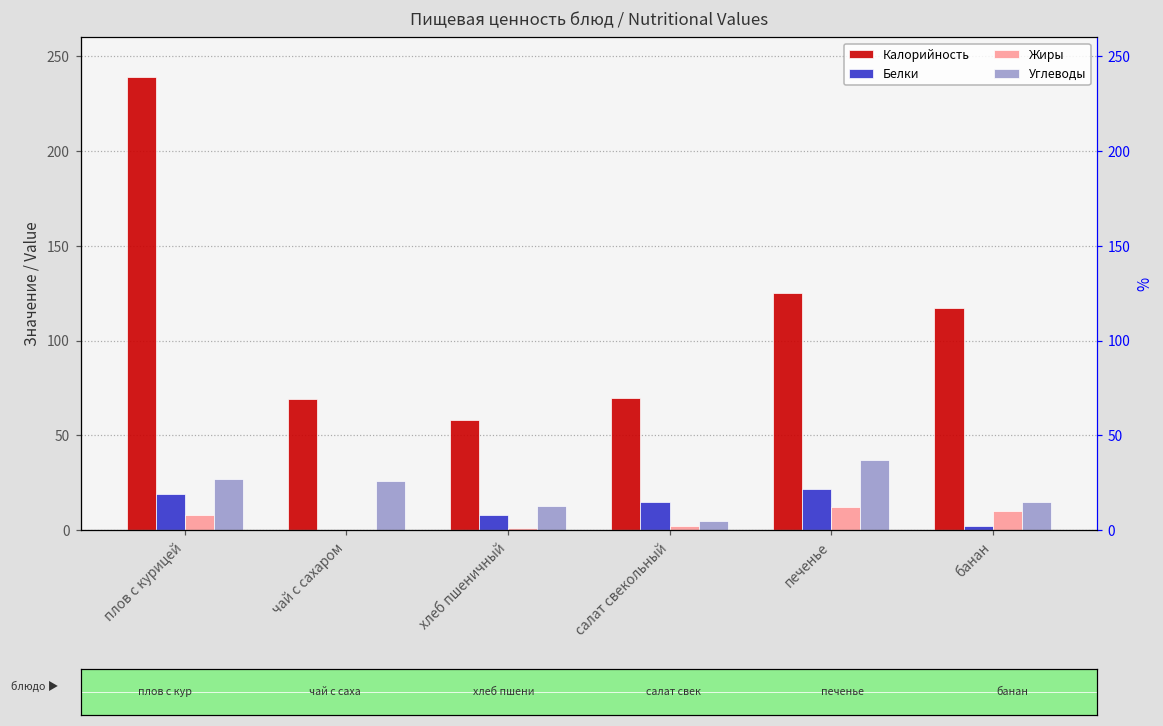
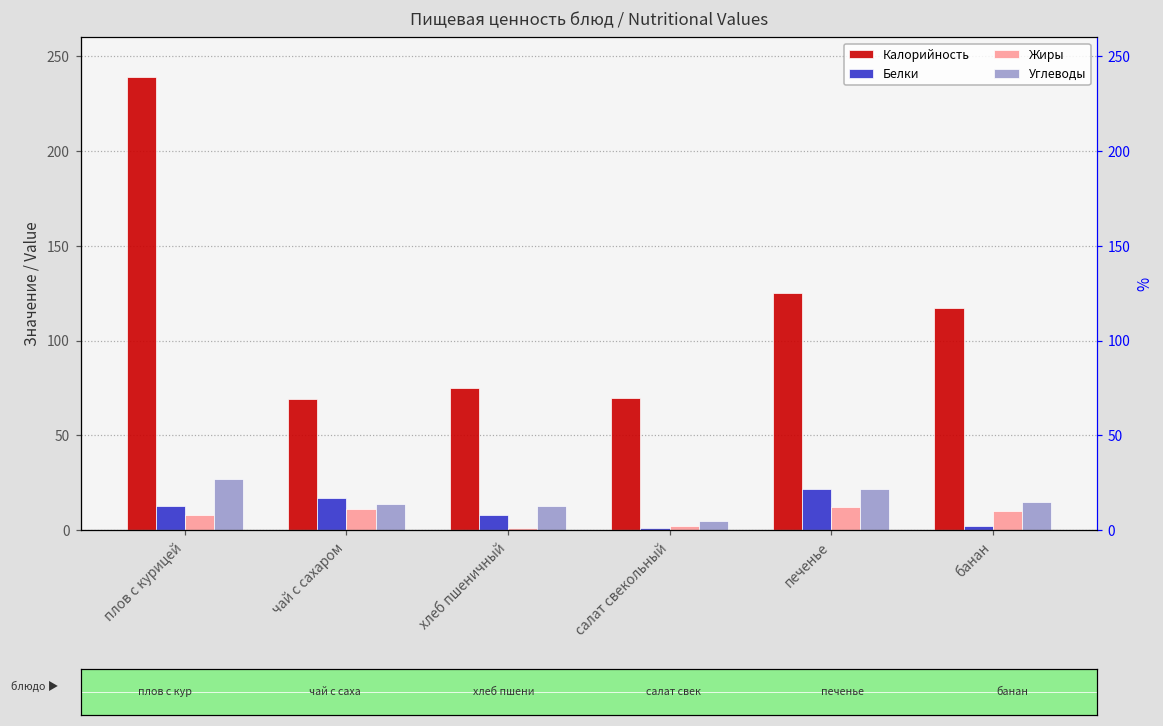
  {
    "Калорийность": {
      "плов с курицей": 239,
      "чай с сахаром": 69,
-     "хлеб пшеничный": 58,
+     "хлеб пшеничный": 75,
      "салат свекольный": 70,
      "печенье": 125,
      "банан": 117
    },
    "Белки": {
-     "плов с курицей": 19,
-     "чай с сахаром": 0,
+     "плов с курицей": 13,
+     "чай с сахаром": 17,
      "хлеб пшеничный": 8,
-     "салат свекольный": 15,
+     "салат свекольный": 1,
      "печенье": 22,
      "банан": 2
    },
    "Жиры": {
      "плов с курицей": 8,
-     "чай с сахаром": 0,
+     "чай с сахаром": 11,
      "салат свекольный": 2,
      "печенье": 12,
      "банан": 10
    },
    "Углеводы": {
      "плов с курицей": 27,
-     "чай с сахаром": 26,
+     "чай с сахаром": 14,
      "хлеб пшеничный": 13,
      "салат свекольный": 5,
-     "печенье": 37,
+     "печенье": 22,
      "банан": 15
    }
  }
